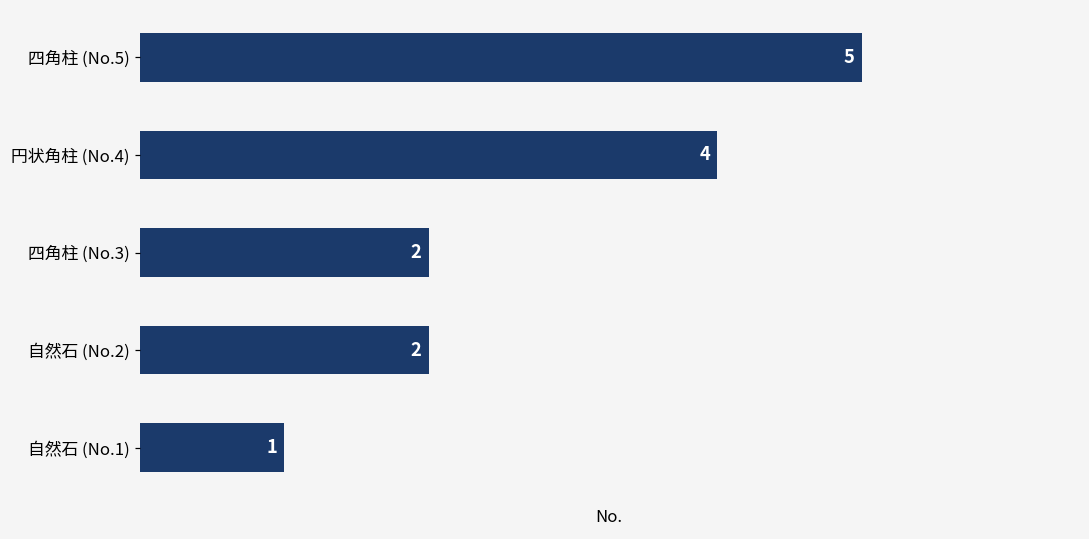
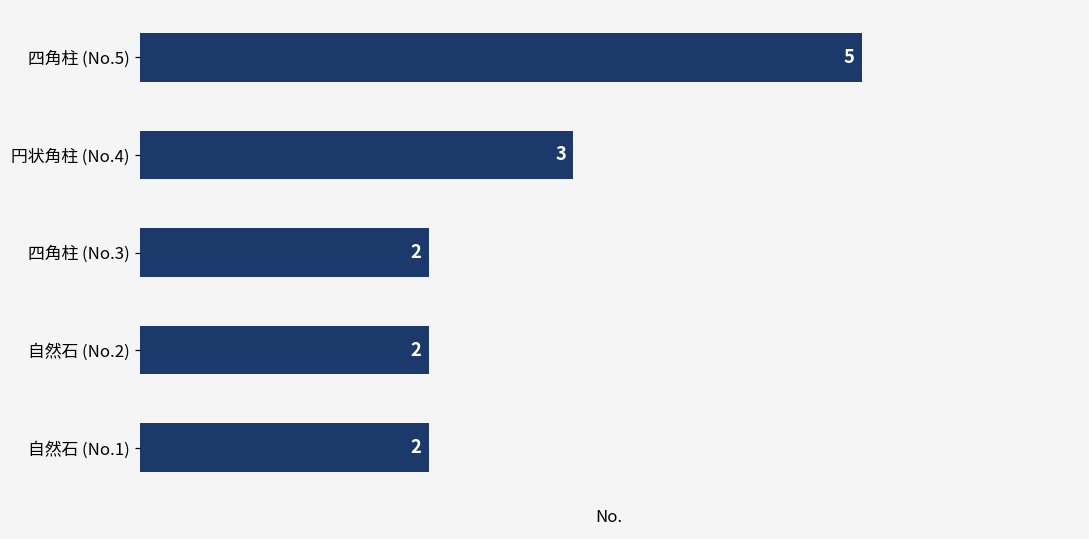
  {
    "四角柱 (No.5)": 5,
-   "円状角柱 (No.4)": 4,
+   "円状角柱 (No.4)": 3,
    "四角柱 (No.3)": 2,
    "自然石 (No.2)": 2,
-   "自然石 (No.1)": 1
+   "自然石 (No.1)": 2
  }
